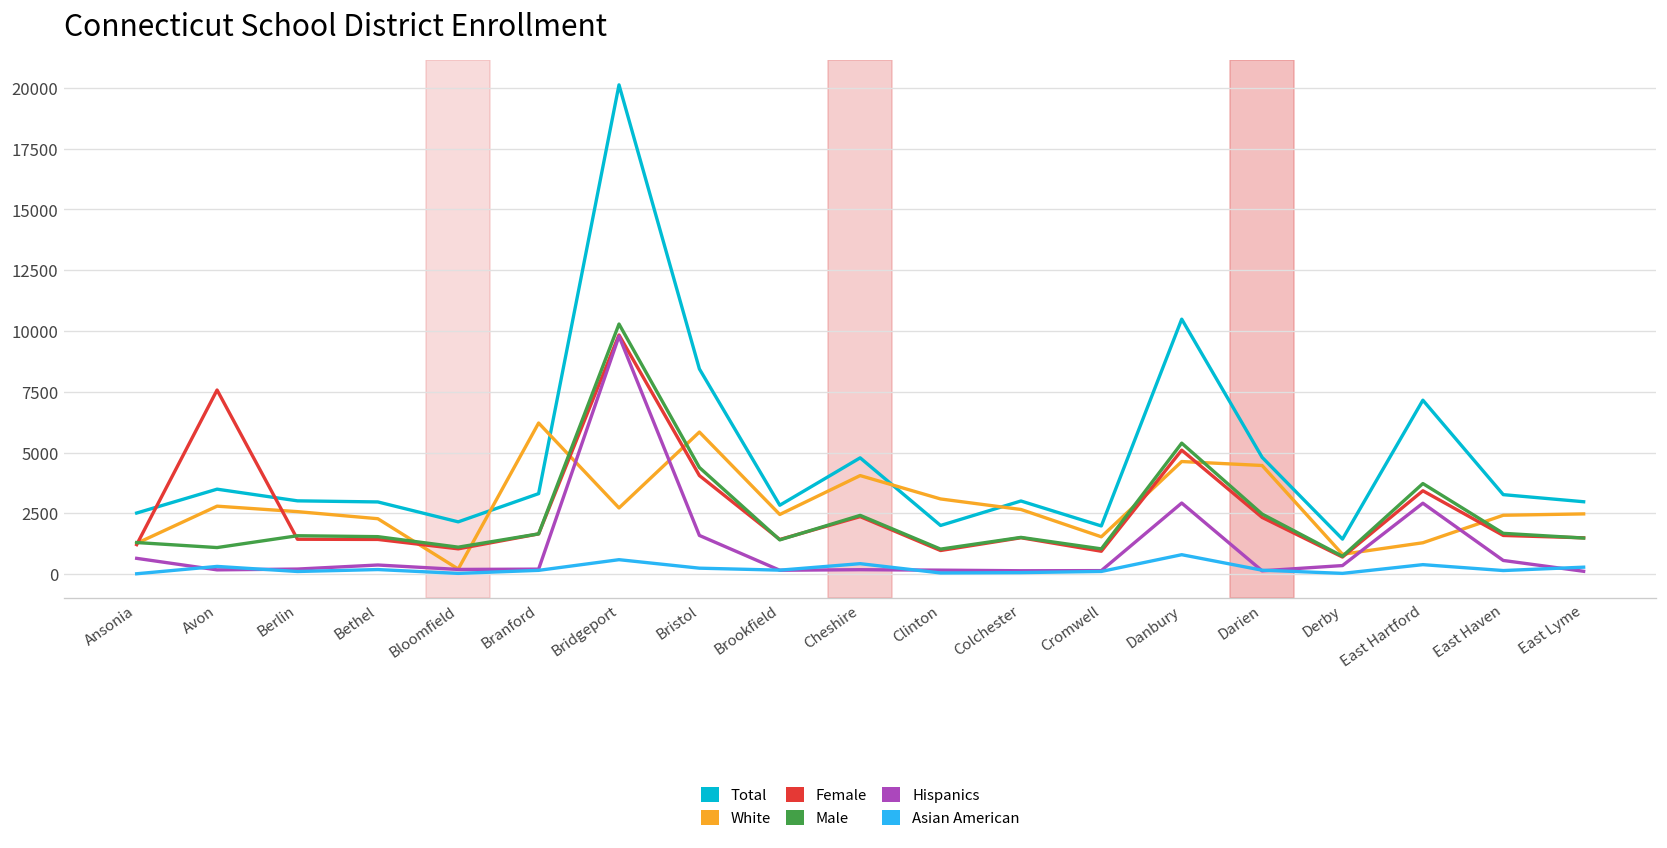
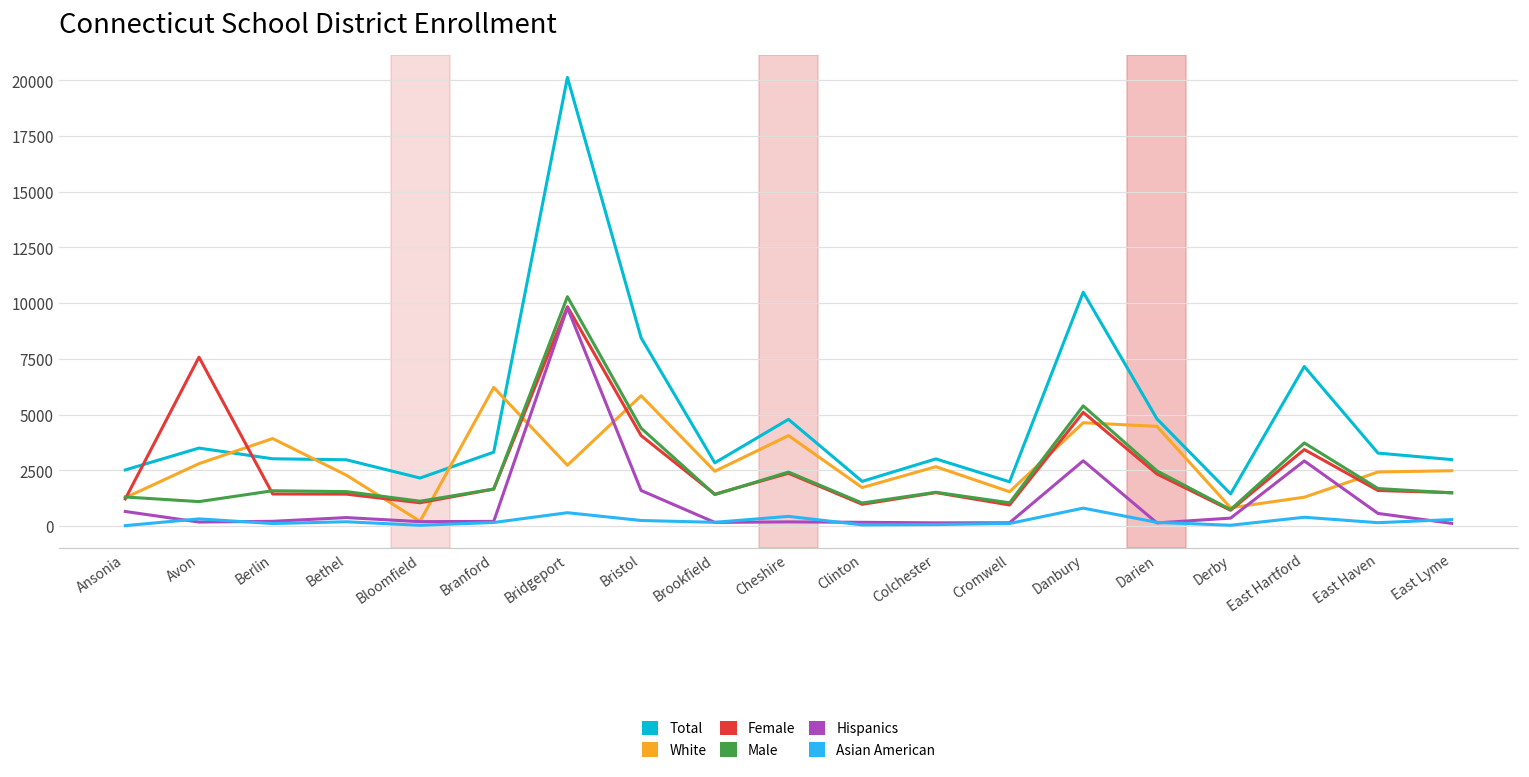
  {
    "White": {
      "Avon": 2800,
-     "Berlin": 2600,
+     "Berlin": 3900,
      "Bethel": 2300,
      "Branford": 6200,
      "Bridgeport": 2700,
      "Bristol": 5800,
      "Brookfield": 2500,
      "Cheshire": 4100,
-     "Clinton": 3100,
+     "Clinton": 1700,
      "Colchester": 2700,
      "Cromwell": 1500,
      "Danbury": 4600,
      "Darien": 4500,
      "East Hartford": 1300,
      "East Haven": 2400,
      "East Lyme": 2500
    },
    "Female": {
      "Avon": 7600,
      "Berlin": 1400,
      "Bristol": 4100,
      "Danbury": 5100,
      "Darien": 2300,
      "East Hartford": 3400
    },
    "Male": {
      "Avon": 1100,
      "Berlin": 1600,
      "Bridgeport": 10300,
      "Bristol": 4400,
      "Danbury": 5400,
      "Darien": 2500,
      "East Hartford": 3700
    },
    "Hispanics": {
      "Ansonia": 700,
      "Avon": 200,
      "Bethel": 400,
      "Bristol": 1600,
      "Cheshire": 200,
      "Danbury": 2900,
      "Derby": 400,
      "East Hartford": 2900,
      "East Haven": 600,
      "East Lyme": 100
    }
  }
